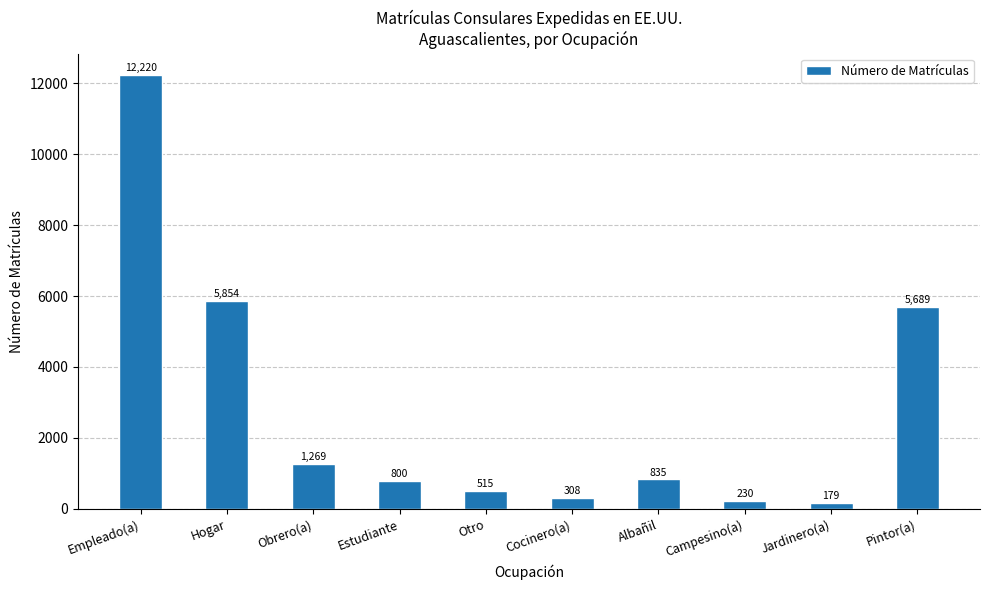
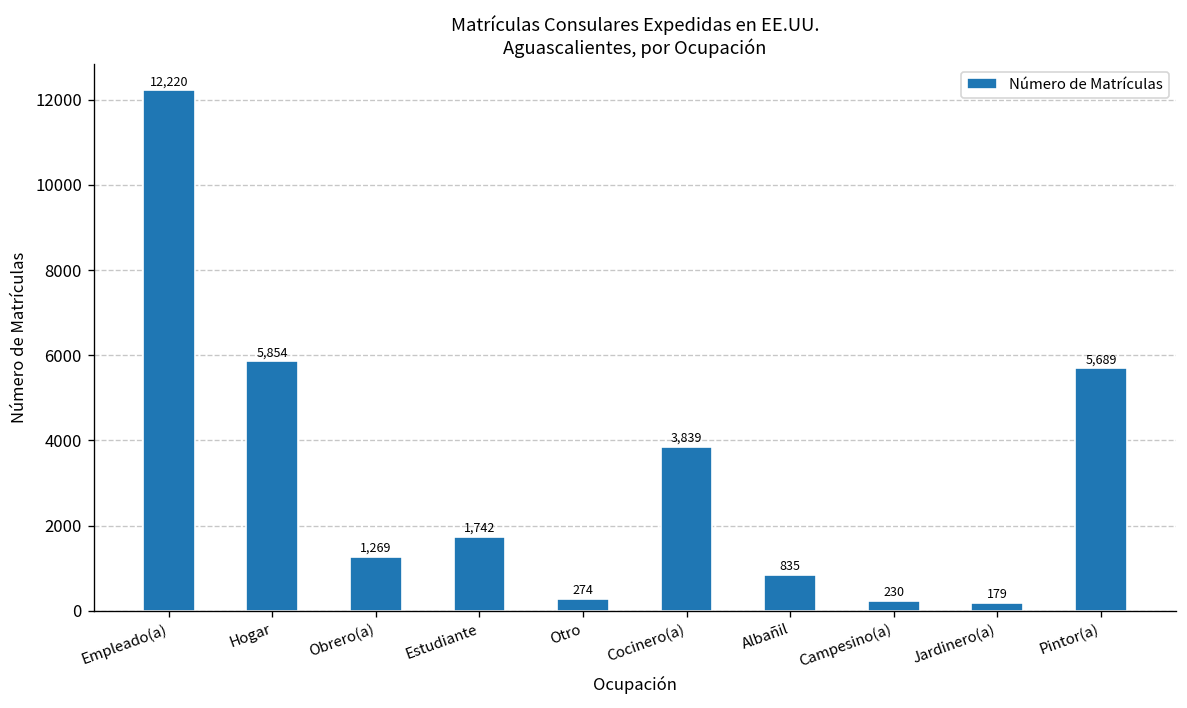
  {
    "Empleado(a)": "12,220",
    "Hogar": "5,854",
    "Obrero(a)": "1,269",
-   "Estudiante": "800",
-   "Otro": "515",
-   "Cocinero(a)": "308",
+   "Estudiante": "1,742",
+   "Otro": "274",
+   "Cocinero(a)": "3,839",
    "Albañil": "835",
    "Campesino(a)": "230",
    "Jardinero(a)": "179",
    "Pintor(a)": "5,689"
  }
